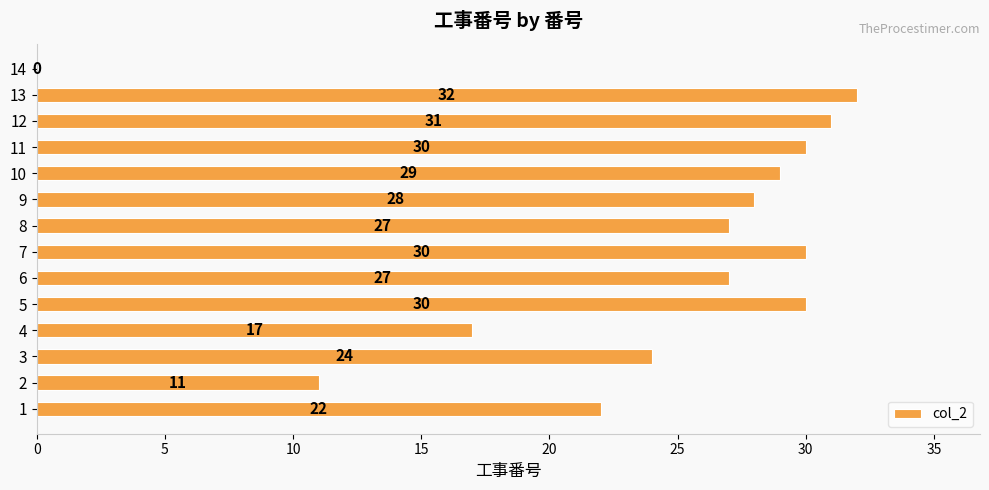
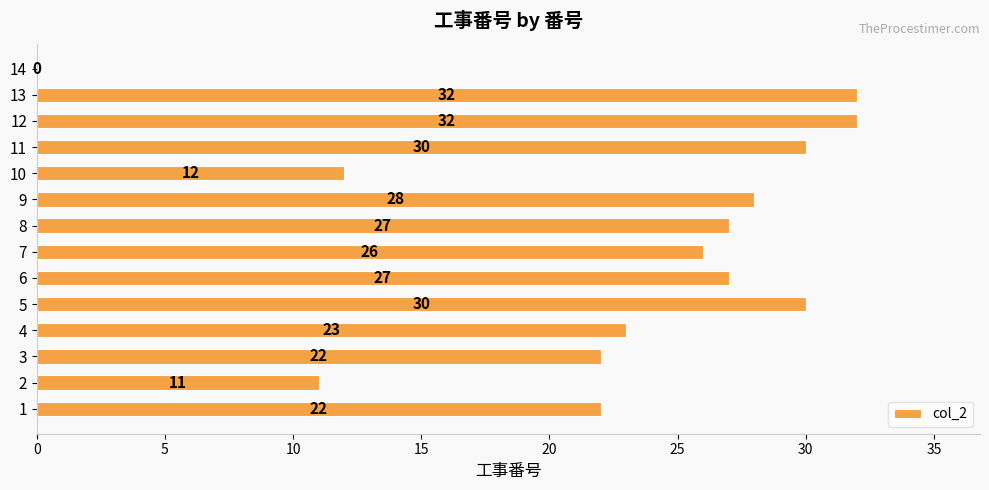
  {
    "14": 0,
    "13": 32,
-   "12": 31,
+   "12": 32,
    "11": 30,
-   "10": 29,
+   "10": 12,
    "9": 28,
    "8": 27,
-   "7": 30,
+   "7": 26,
    "6": 27,
    "5": 30,
-   "4": 17,
-   "3": 24,
+   "4": 23,
+   "3": 22,
    "2": 11,
    "1": 22
  }
